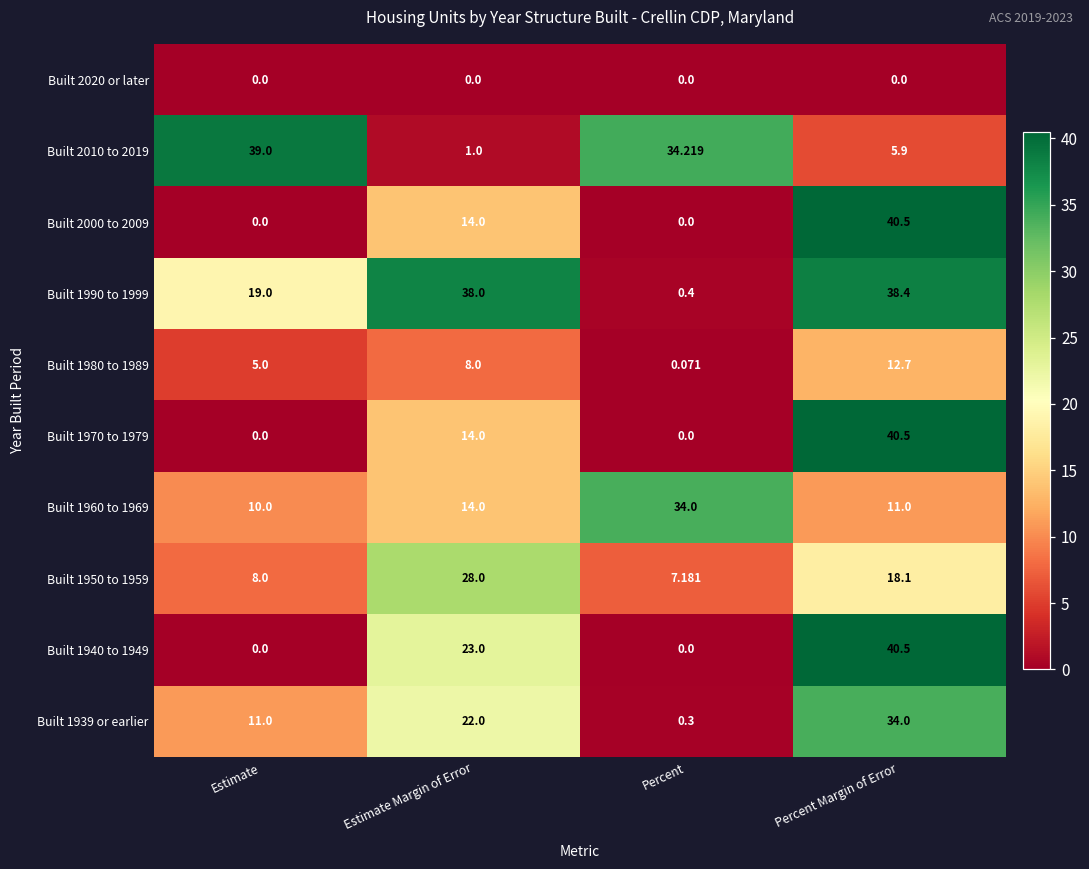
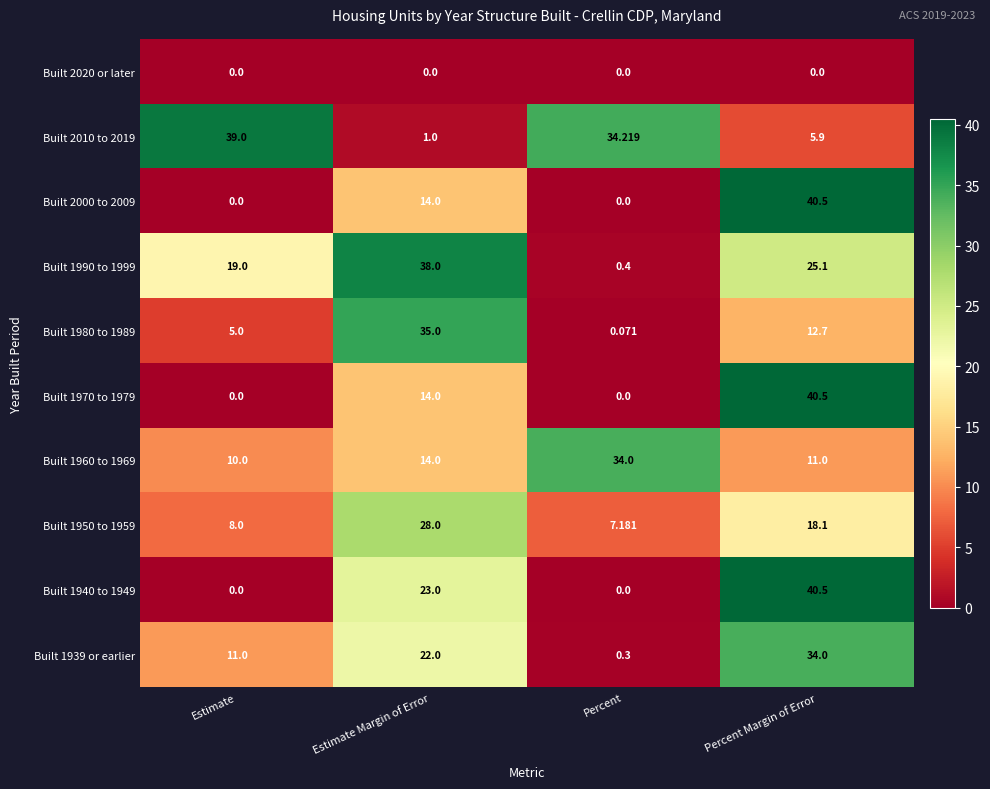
  {
    "Built 2020 or later": {
      "Estimate": 0.0,
      "Estimate Margin of Error": 0.0,
      "Percent": 0.0,
      "Percent Margin of Error": 0.0
    },
    "Built 2010 to 2019": {
      "Estimate": 39.0,
      "Estimate Margin of Error": 1.0,
      "Percent": 34.219,
      "Percent Margin of Error": 5.9
    },
    "Built 2000 to 2009": {
      "Estimate": 0.0,
      "Estimate Margin of Error": 14.0,
      "Percent": 0.0,
      "Percent Margin of Error": 40.5
    },
    "Built 1990 to 1999": {
      "Estimate": 19.0,
      "Estimate Margin of Error": 38.0,
      "Percent": 0.4,
-     "Percent Margin of Error": 38.4
+     "Percent Margin of Error": 25.1
    },
    "Built 1980 to 1989": {
      "Estimate": 5.0,
-     "Estimate Margin of Error": 8.0,
+     "Estimate Margin of Error": 35.0,
      "Percent": 0.071,
      "Percent Margin of Error": 12.7
    },
    "Built 1970 to 1979": {
      "Estimate": 0.0,
      "Estimate Margin of Error": 14.0,
      "Percent": 0.0,
      "Percent Margin of Error": 40.5
    },
    "Built 1960 to 1969": {
      "Estimate": 10.0,
      "Estimate Margin of Error": 14.0,
      "Percent": 34.0,
      "Percent Margin of Error": 11.0
    },
    "Built 1950 to 1959": {
      "Estimate": 8.0,
      "Estimate Margin of Error": 28.0,
      "Percent": 7.181,
      "Percent Margin of Error": 18.1
    },
    "Built 1940 to 1949": {
      "Estimate": 0.0,
      "Estimate Margin of Error": 23.0,
      "Percent": 0.0,
      "Percent Margin of Error": 40.5
    },
    "Built 1939 or earlier": {
      "Estimate": 11.0,
      "Estimate Margin of Error": 22.0,
      "Percent": 0.3,
      "Percent Margin of Error": 34.0
    }
  }
